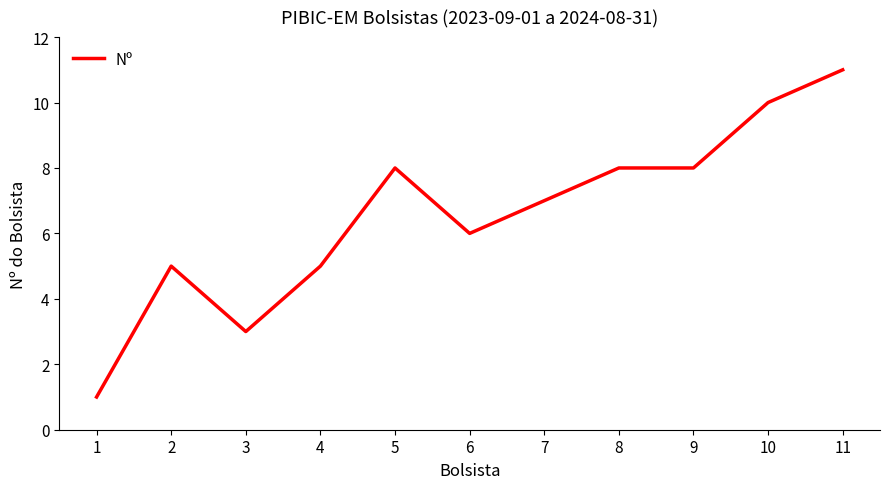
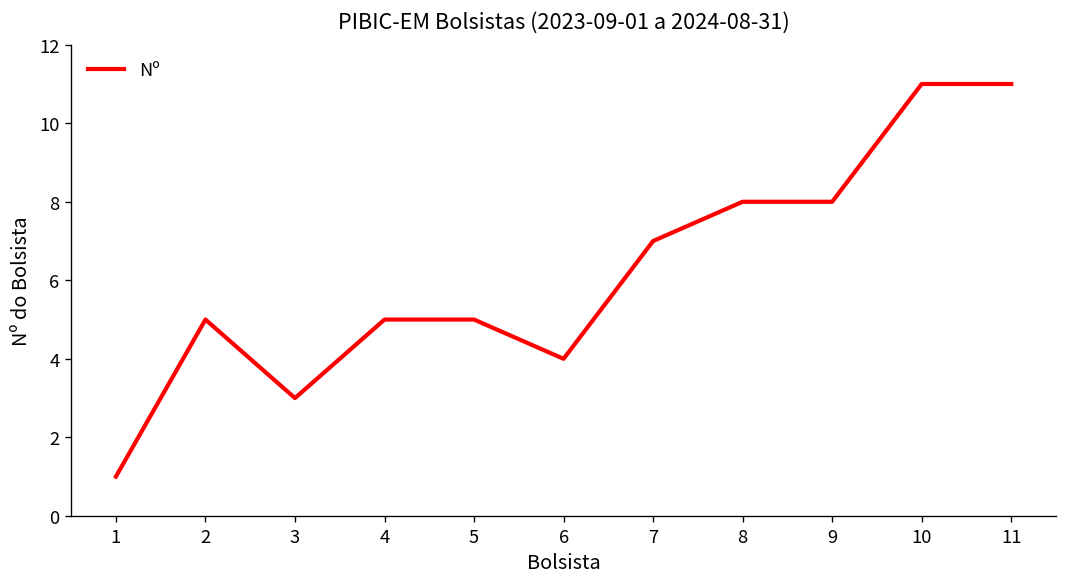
  {
    "1": 1,
    "2": 5,
    "3": 3,
    "4": 5,
-   "5": 8,
-   "6": 6,
+   "5": 5,
+   "6": 4,
    "7": 7,
    "8": 8,
    "9": 8,
-   "10": 10,
+   "10": 11,
    "11": 11
  }
